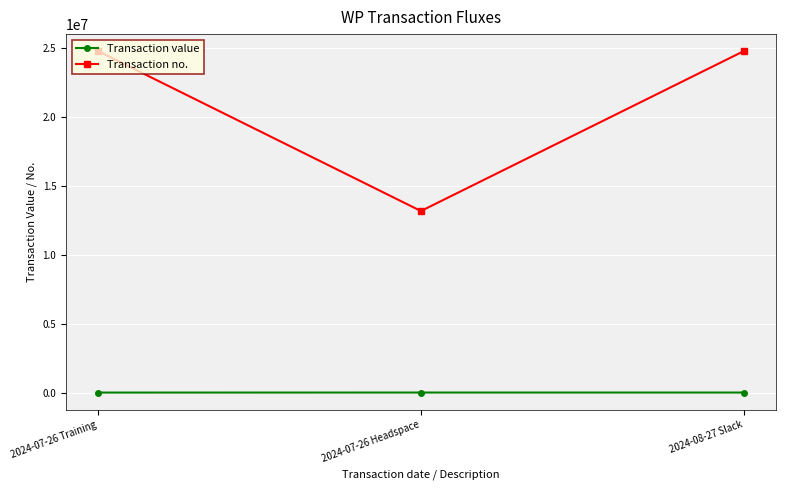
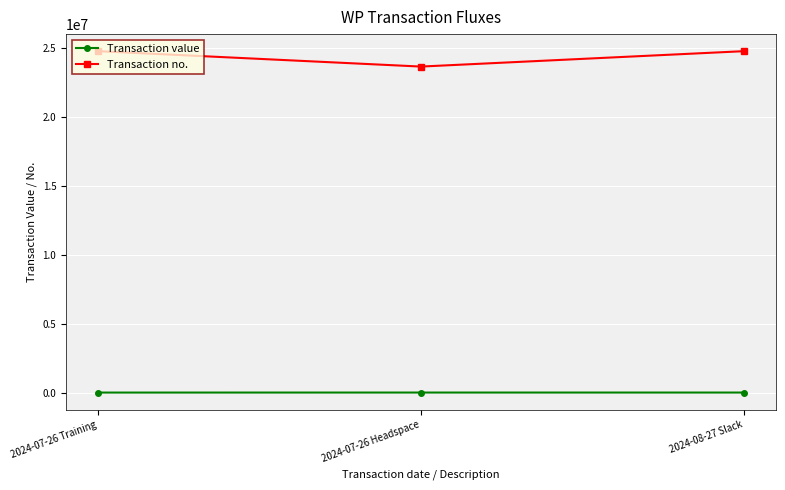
  {
    "Transaction value": {
      "2024-07-26 Training": 0,
      "2024-07-26 Headspace": 0,
      "2024-08-27 Slack": 0
    },
    "Transaction no.": {
-     "2024-07-26 Headspace": 13200000,
+     "2024-07-26 Headspace": 23700000,
      "2024-08-27 Slack": 24800000
    }
  }
